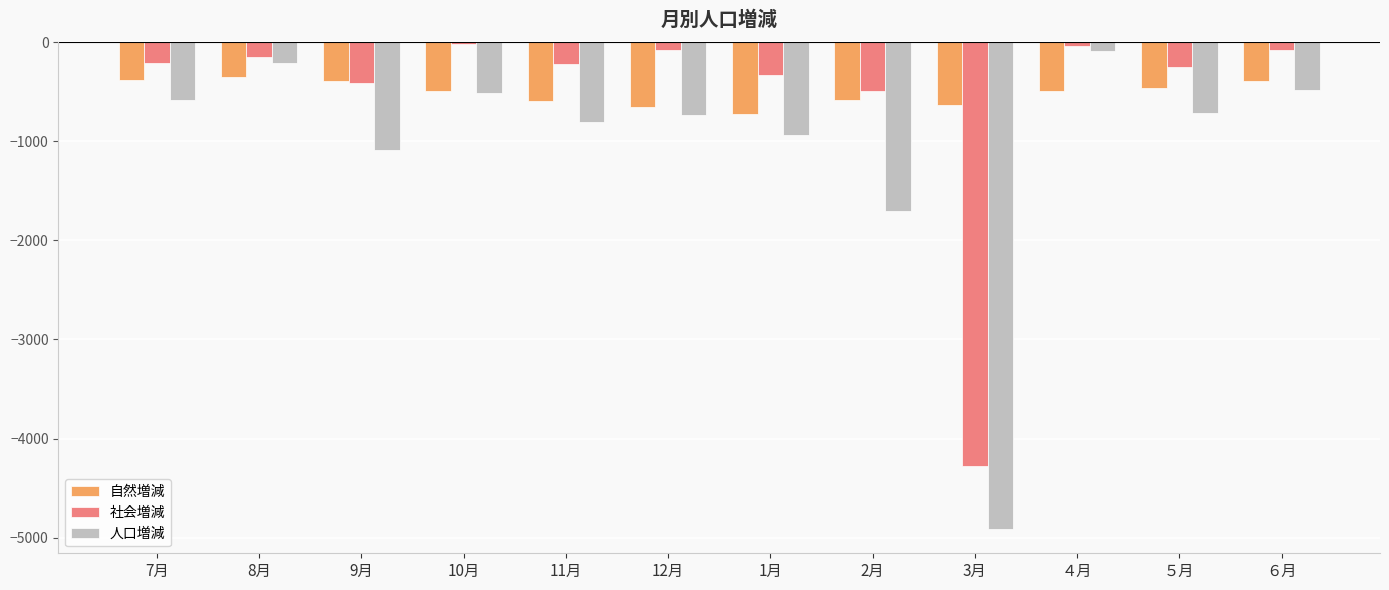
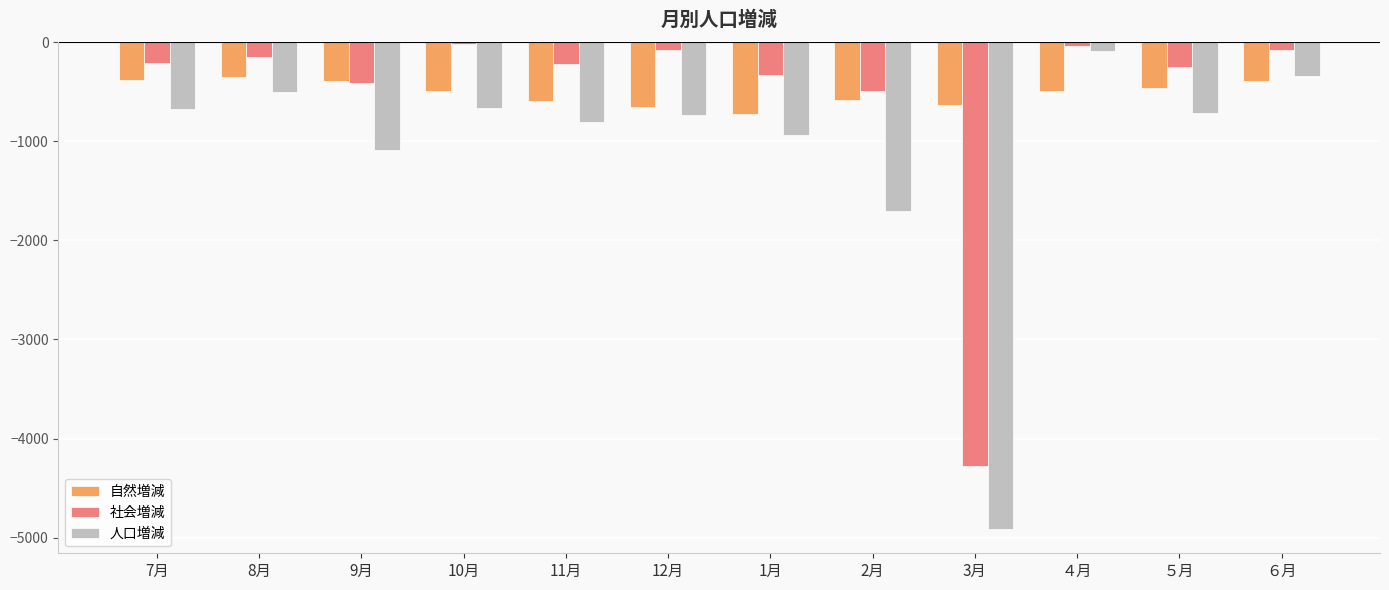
  {
    "人口増減": {
-     "7月": -600,
-     "8月": -200,
+     "7月": -700,
+     "8月": -500,
      "9月": -1100,
-     "10月": -500,
+     "10月": -700,
      "11月": -800,
      "12月": -700,
      "1月": -900,
      "2月": -1700,
      "3月": -4900,
      "４月": -100,
      "５月": -700,
-     "６月": -500
+     "６月": -300
    }
  }
